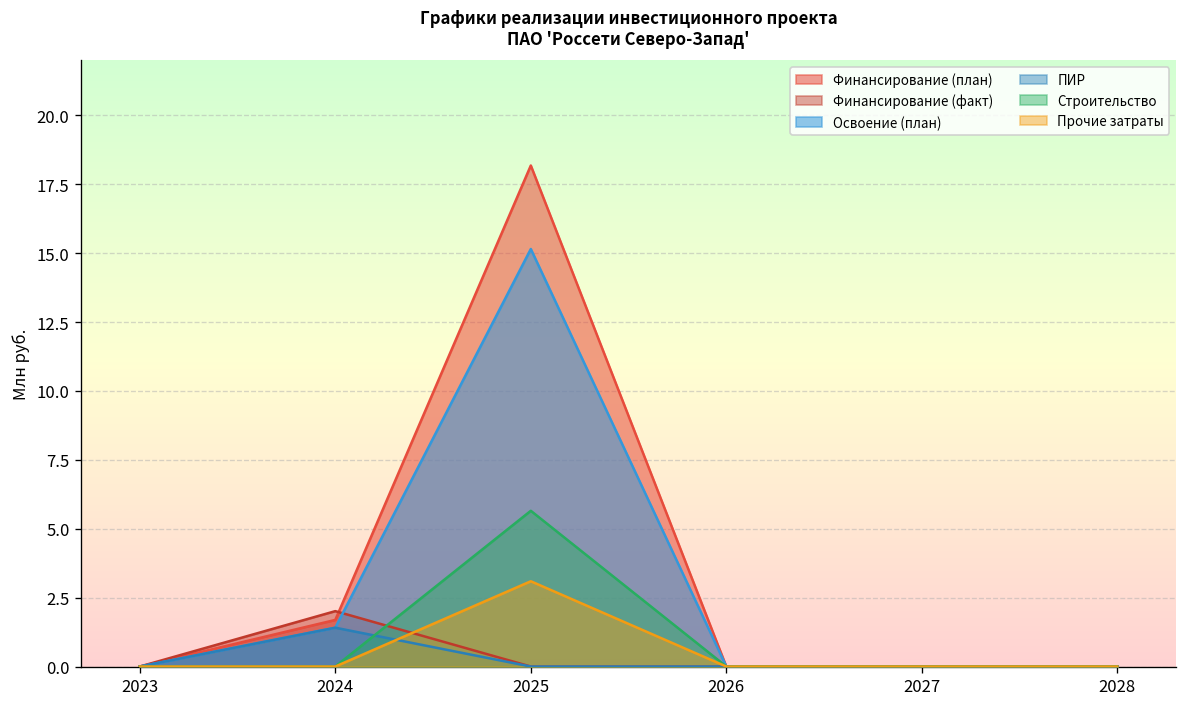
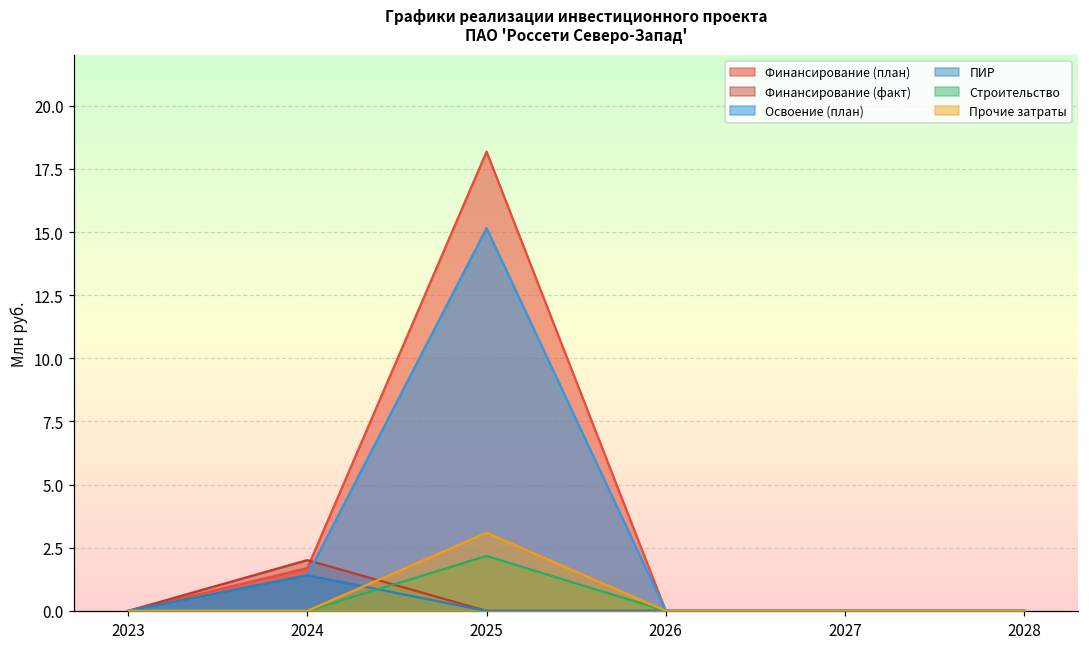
  {
    "Строительство": {
-     "2025": 5.7
+     "2025": 2.2
    },
    "Прочие затраты": {
      "2025": 3.1
    }
  }
